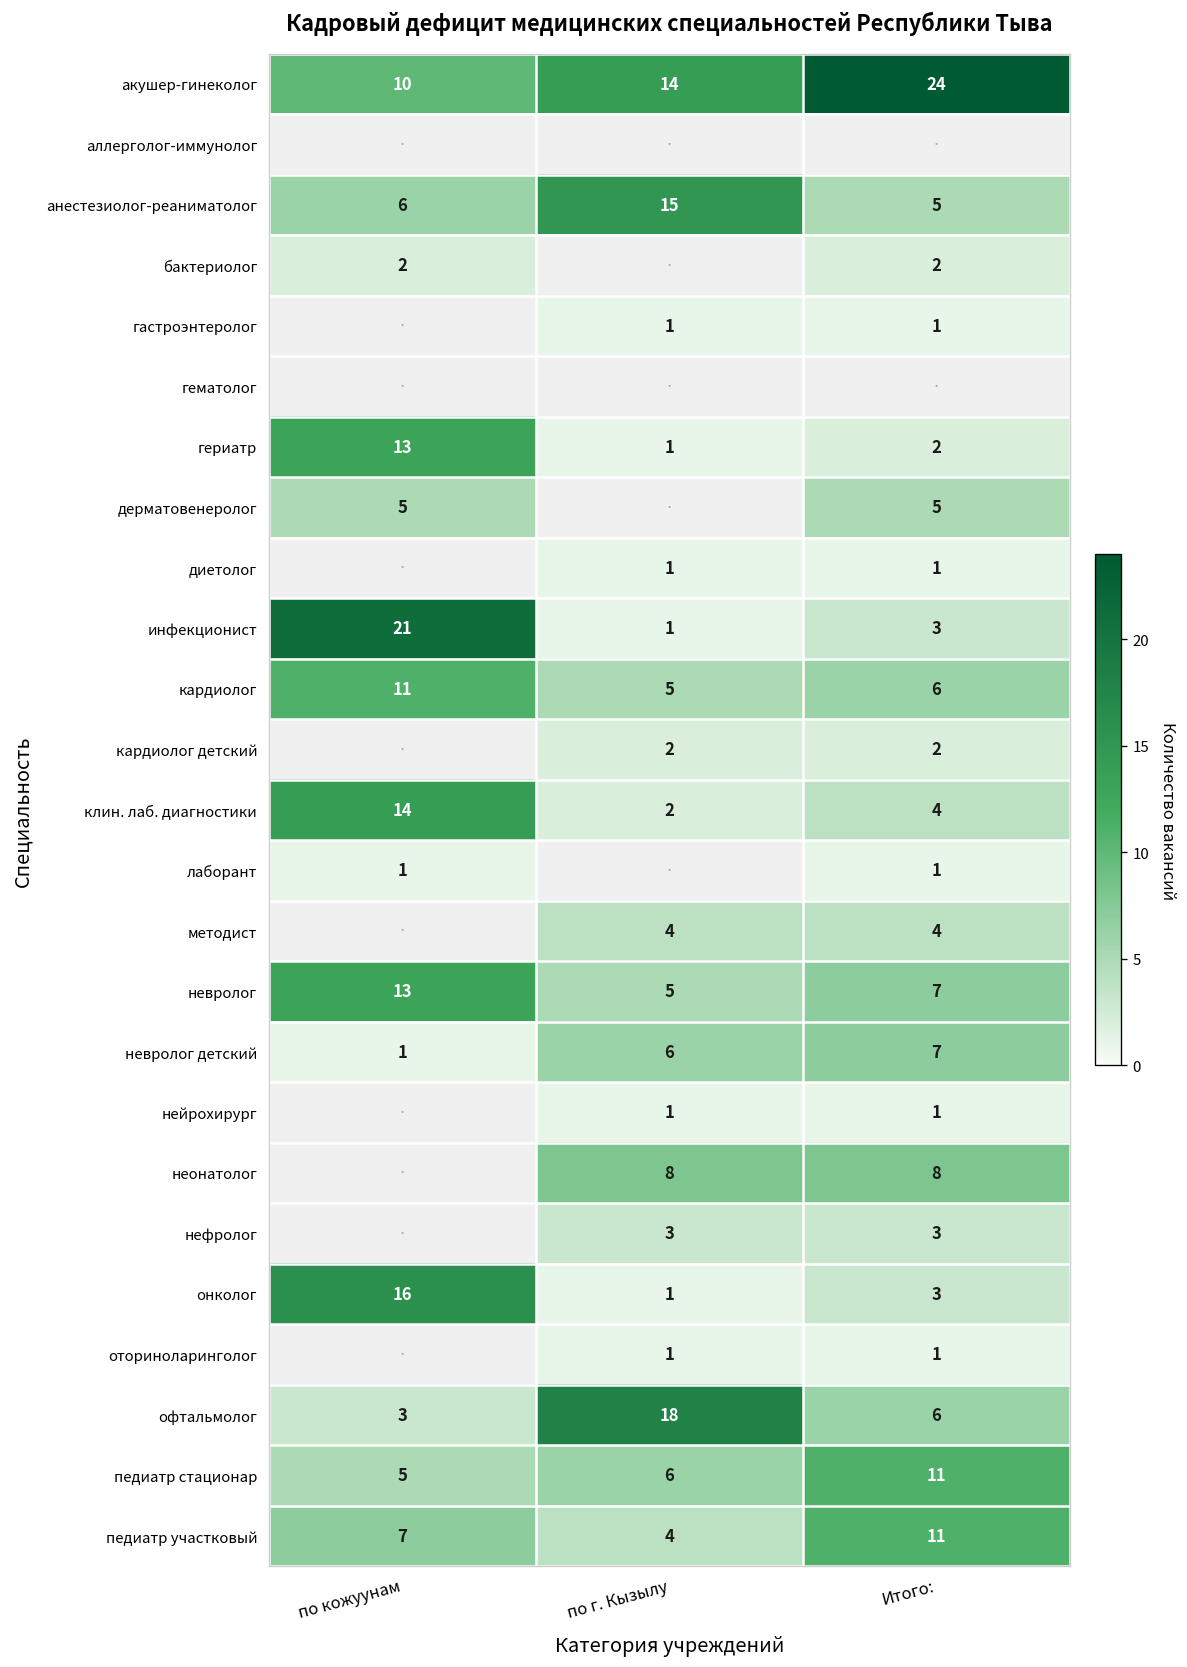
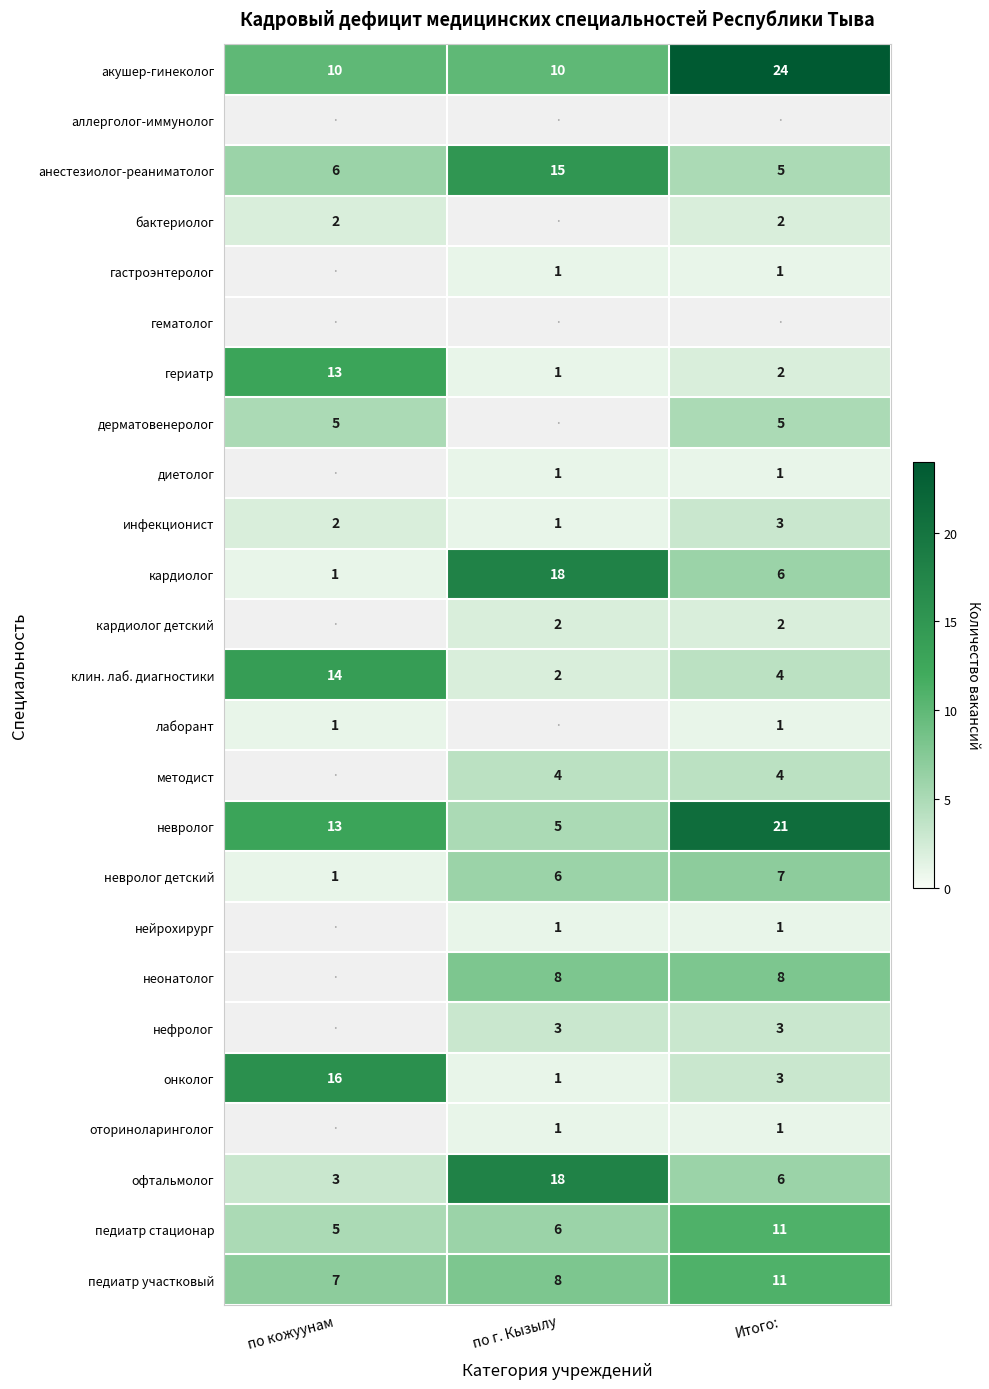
  {
    "акушер-гинеколог": {
      "по кожуунам": 10,
-     "по г. Кызылу": 14,
+     "по г. Кызылу": 10,
      "Итого:": 24
    },
    "анестезиолог-реаниматолог": {
      "по кожуунам": 6,
      "по г. Кызылу": 15,
      "Итого:": 5
    },
    "бактериолог": {
      "по кожуунам": 2,
      "Итого:": 2
    },
    "гастроэнтеролог": {
      "по г. Кызылу": 1,
      "Итого:": 1
    },
    "гериатр": {
      "по кожуунам": 13,
      "по г. Кызылу": 1,
      "Итого:": 2
    },
    "дерматовенеролог": {
      "по кожуунам": 5,
      "Итого:": 5
    },
    "диетолог": {
      "по г. Кызылу": 1,
      "Итого:": 1
    },
    "инфекционист": {
-     "по кожуунам": 21,
+     "по кожуунам": 2,
      "по г. Кызылу": 1,
      "Итого:": 3
    },
    "кардиолог": {
-     "по кожуунам": 11,
-     "по г. Кызылу": 5,
+     "по кожуунам": 1,
+     "по г. Кызылу": 18,
      "Итого:": 6
    },
    "кардиолог детский": {
      "по г. Кызылу": 2,
      "Итого:": 2
    },
    "клин. лаб. диагностики": {
      "по кожуунам": 14,
      "по г. Кызылу": 2,
      "Итого:": 4
    },
    "лаборант": {
      "по кожуунам": 1,
      "Итого:": 1
    },
    "методист": {
      "по г. Кызылу": 4,
      "Итого:": 4
    },
    "невролог": {
      "по кожуунам": 13,
      "по г. Кызылу": 5,
-     "Итого:": 7
+     "Итого:": 21
    },
    "невролог детский": {
      "по кожуунам": 1,
      "по г. Кызылу": 6,
      "Итого:": 7
    },
    "нейрохирург": {
      "по г. Кызылу": 1,
      "Итого:": 1
    },
    "неонатолог": {
      "по г. Кызылу": 8,
      "Итого:": 8
    },
    "нефролог": {
      "по г. Кызылу": 3,
      "Итого:": 3
    },
    "онколог": {
      "по кожуунам": 16,
      "по г. Кызылу": 1,
      "Итого:": 3
    },
    "оториноларинголог": {
      "по г. Кызылу": 1,
      "Итого:": 1
    },
    "офтальмолог": {
      "по кожуунам": 3,
      "по г. Кызылу": 18,
      "Итого:": 6
    },
    "педиатр стационар": {
      "по кожуунам": 5,
      "по г. Кызылу": 6,
      "Итого:": 11
    },
    "педиатр участковый": {
      "по кожуунам": 7,
-     "по г. Кызылу": 4,
+     "по г. Кызылу": 8,
      "Итого:": 11
    }
  }
